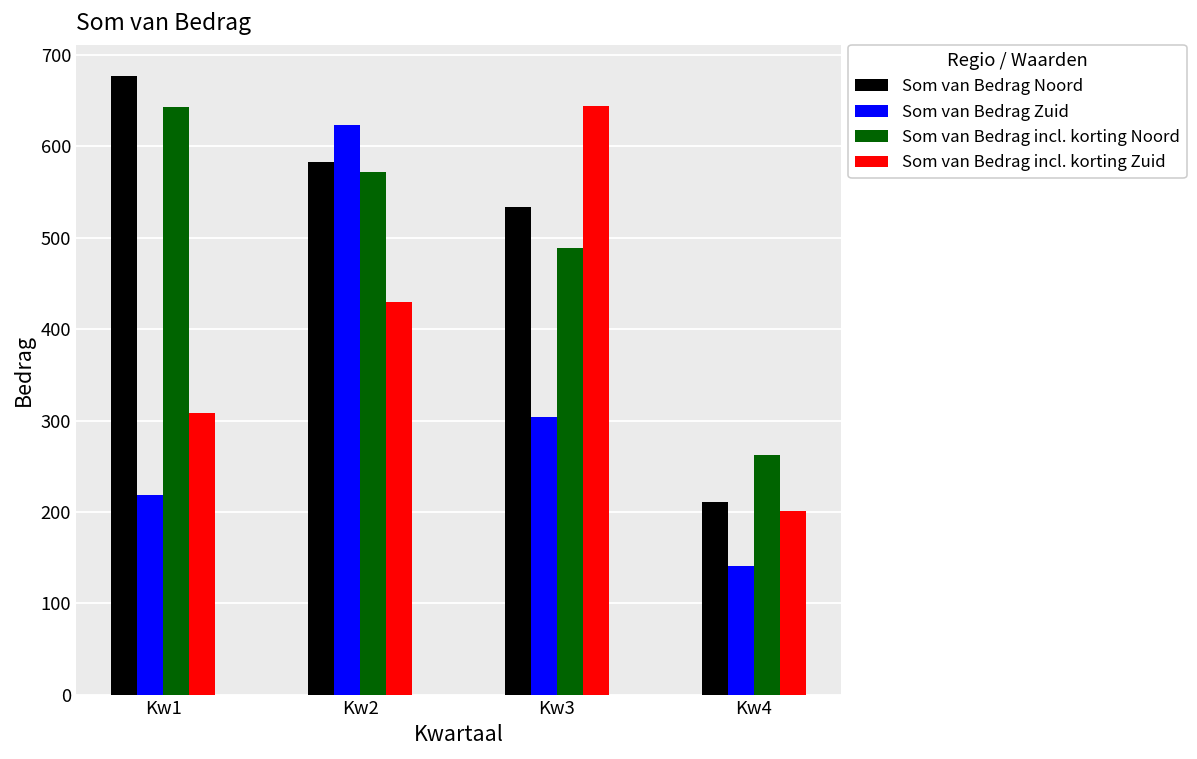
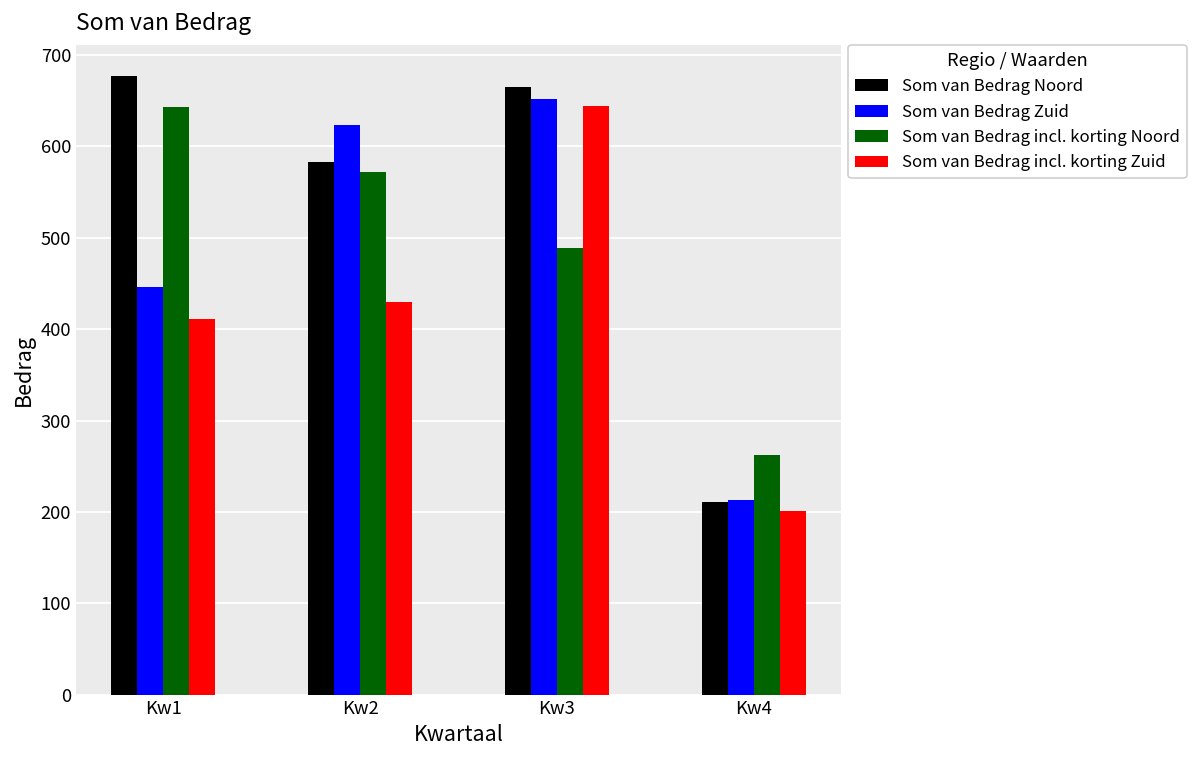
  {
    "Som van Bedrag Noord": {
      "Kw1": 680,
      "Kw2": 580,
-     "Kw3": 530,
+     "Kw3": 670,
      "Kw4": 210
    },
    "Som van Bedrag Zuid": {
-     "Kw1": 220,
+     "Kw1": 450,
      "Kw2": 620,
-     "Kw3": 300,
-     "Kw4": 140
+     "Kw3": 650,
+     "Kw4": 210
    },
    "Som van Bedrag incl. korting Noord": {
      "Kw1": 640,
      "Kw2": 570,
      "Kw3": 490,
      "Kw4": 260
    },
    "Som van Bedrag incl. korting Zuid": {
-     "Kw1": 310,
+     "Kw1": 410,
      "Kw2": 430,
      "Kw3": 640,
      "Kw4": 200
    }
  }
